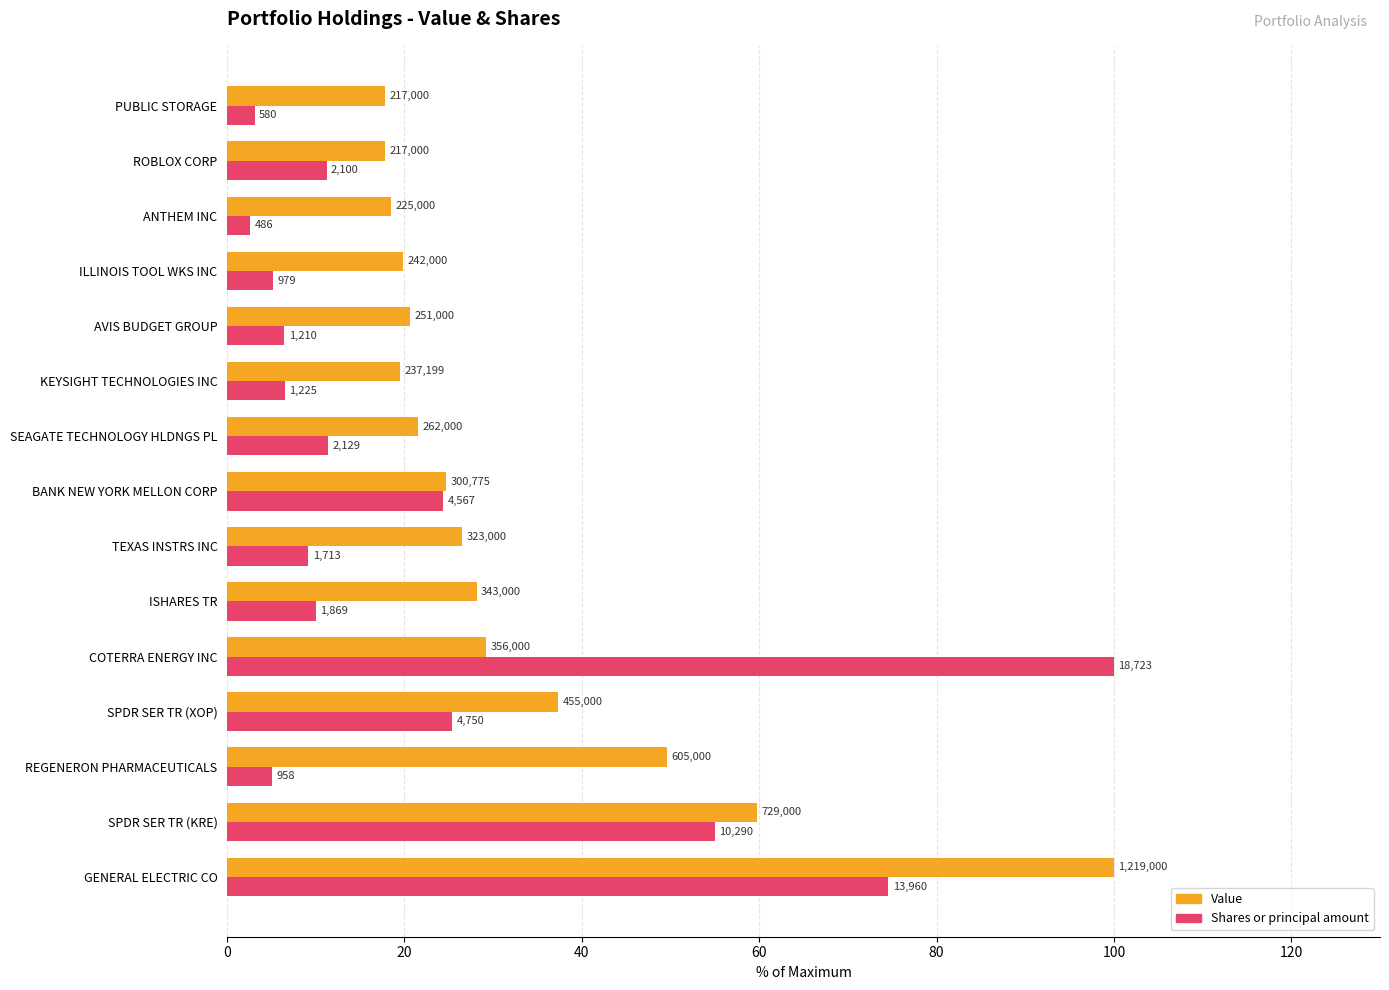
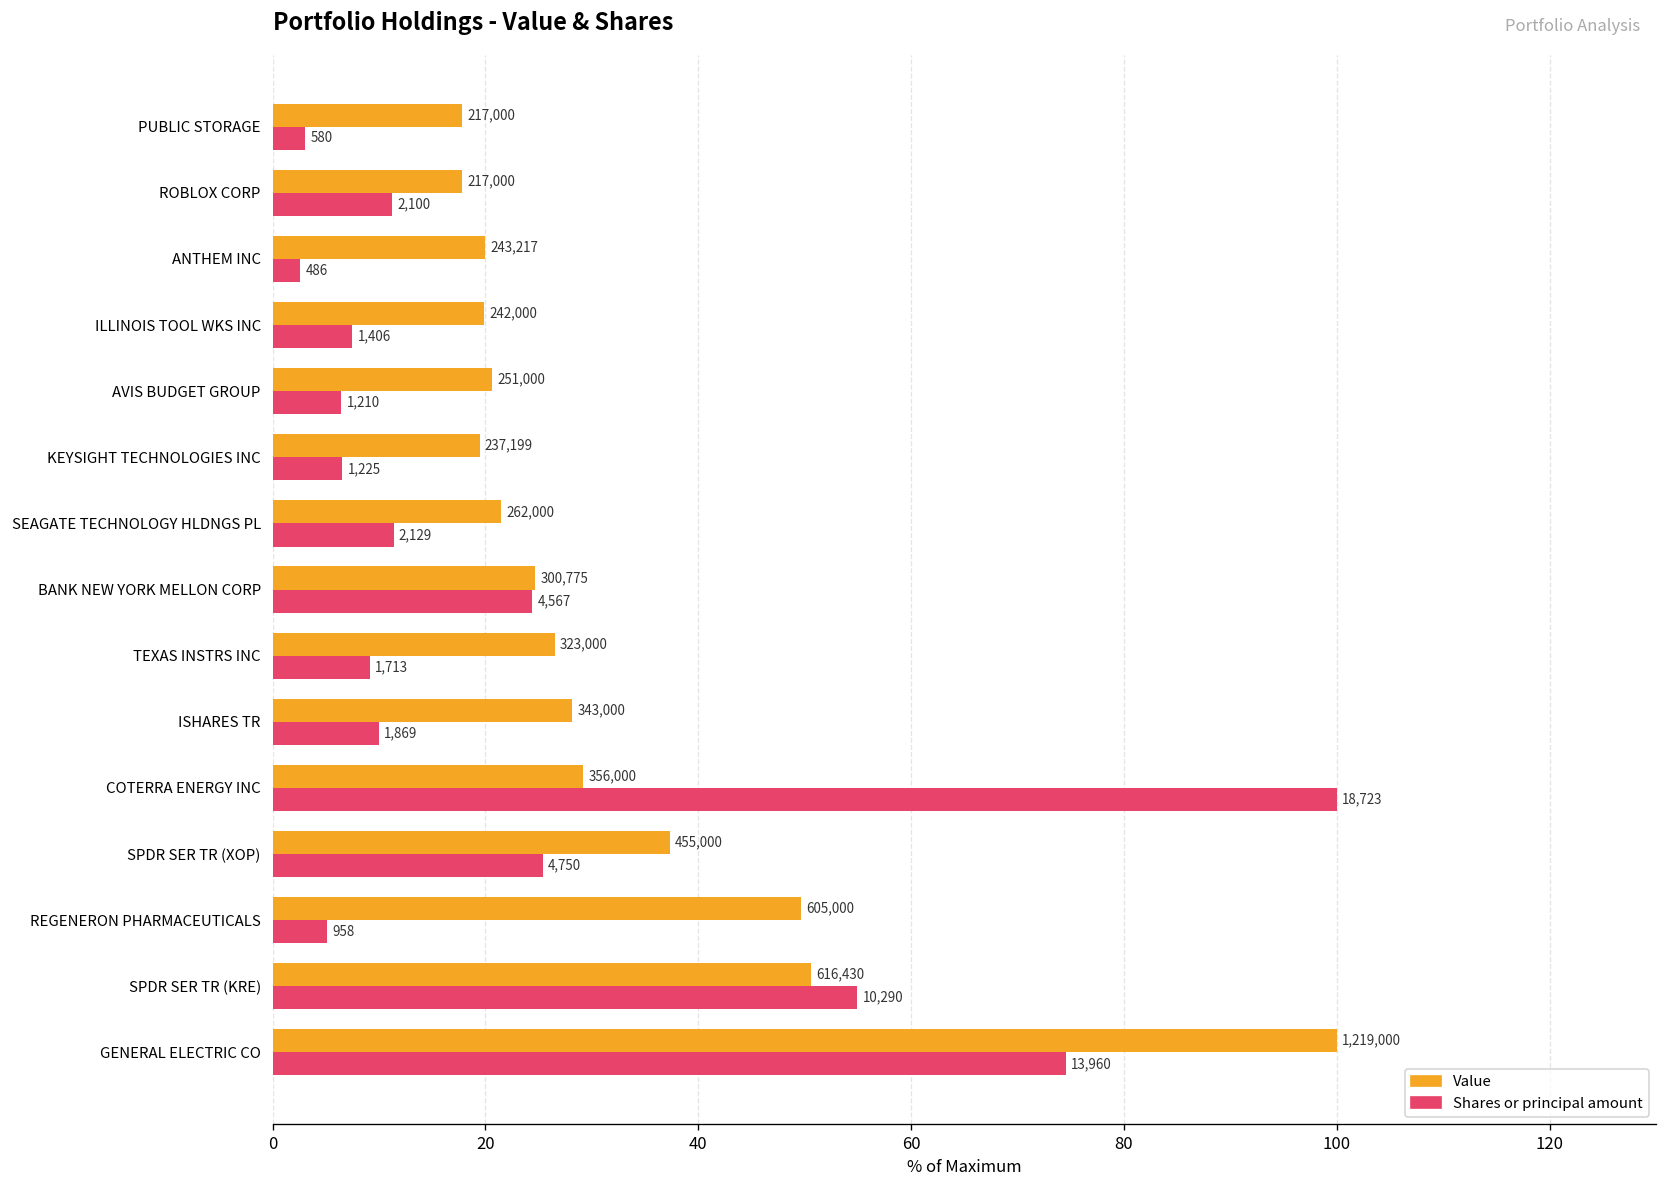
  {
    "Value": {
-     "ANTHEM INC": "225,000",
-     "SPDR SER TR (KRE)": "729,000"
+     "ANTHEM INC": "243,217",
+     "SPDR SER TR (KRE)": "616,430"
    },
    "Shares or principal amount": {
-     "ILLINOIS TOOL WKS INC": "979"
+     "ILLINOIS TOOL WKS INC": "1,406"
    }
  }
